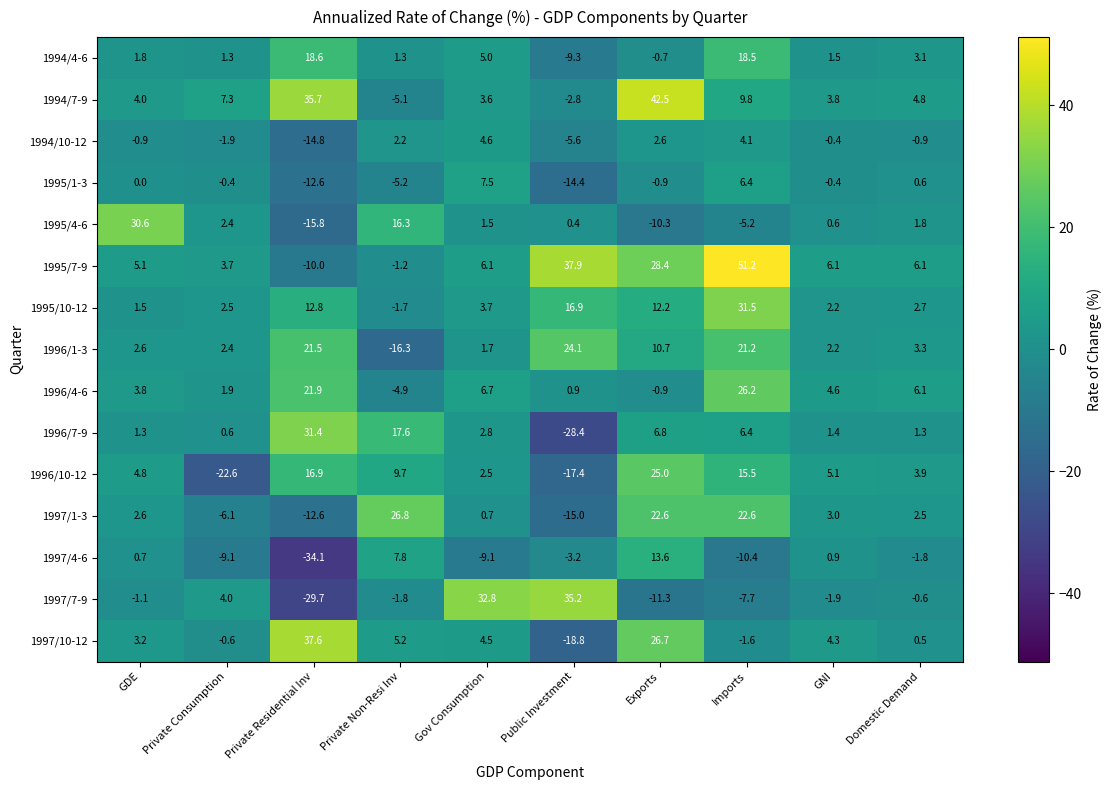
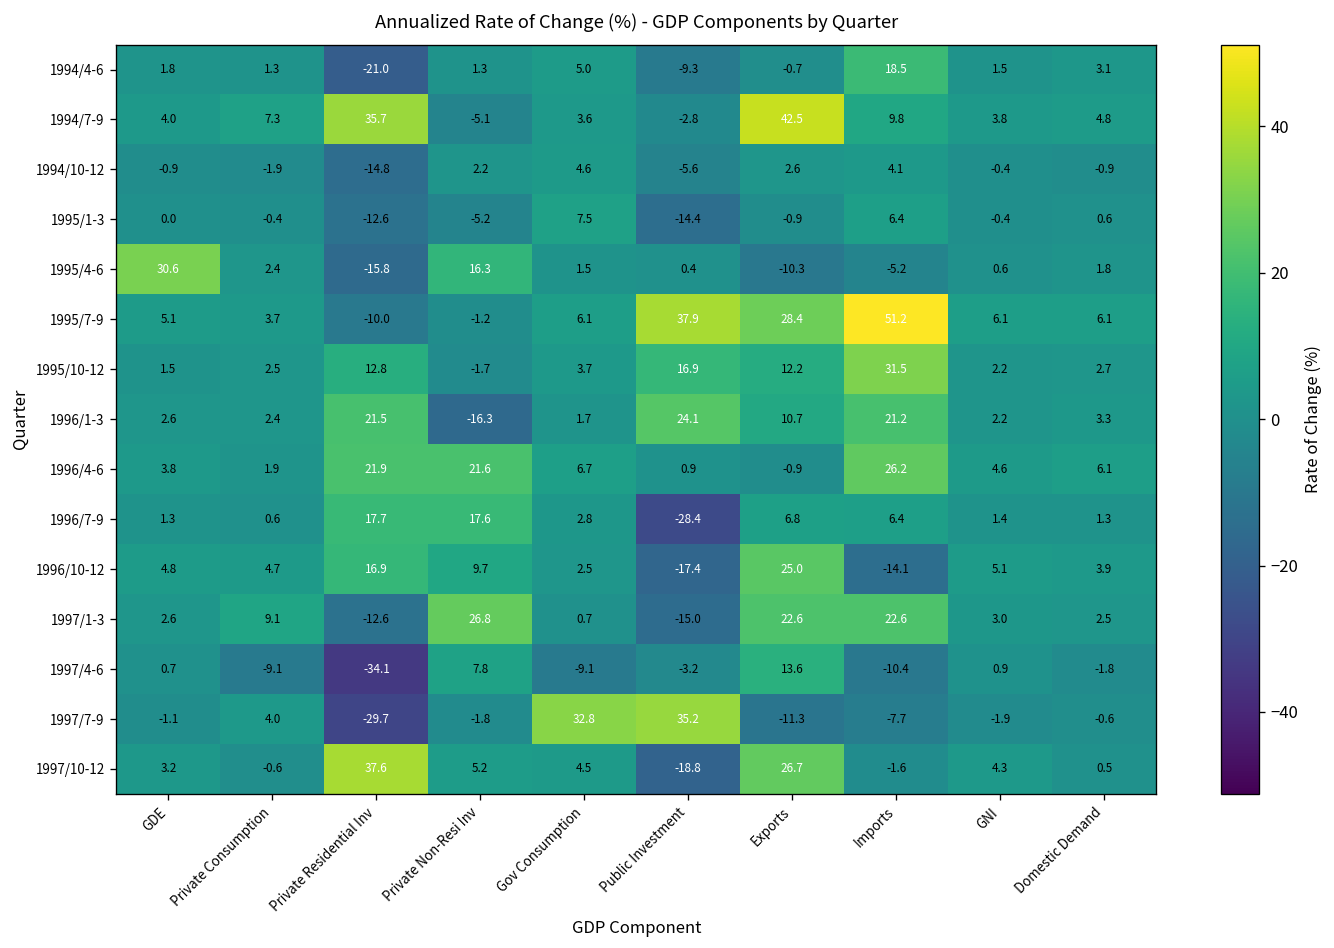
  {
    "1994/4-6": {
      "GDE": 1.8,
      "Private Consumption": 1.3,
-     "Private Residential Inv": 18.6,
+     "Private Residential Inv": -21.0,
      "Private Non-Resi Inv": 1.3,
      "Gov Consumption": 5.0,
      "Public Investment": -9.3,
      "Exports": -0.7,
      "Imports": 18.5,
      "GNI": 1.5,
      "Domestic Demand": 3.1
    },
    "1994/7-9": {
      "GDE": 4.0,
      "Private Consumption": 7.3,
      "Private Residential Inv": 35.7,
      "Private Non-Resi Inv": -5.1,
      "Gov Consumption": 3.6,
      "Public Investment": -2.8,
      "Exports": 42.5,
      "Imports": 9.8,
      "GNI": 3.8,
      "Domestic Demand": 4.8
    },
    "1994/10-12": {
      "GDE": -0.9,
      "Private Consumption": -1.9,
      "Private Residential Inv": -14.8,
      "Private Non-Resi Inv": 2.2,
      "Gov Consumption": 4.6,
      "Public Investment": -5.6,
      "Exports": 2.6,
      "Imports": 4.1,
      "GNI": -0.4,
      "Domestic Demand": -0.9
    },
    "1995/1-3": {
      "GDE": 0.0,
      "Private Consumption": -0.4,
      "Private Residential Inv": -12.6,
      "Private Non-Resi Inv": -5.2,
      "Gov Consumption": 7.5,
      "Public Investment": -14.4,
      "Exports": -0.9,
      "Imports": 6.4,
      "GNI": -0.4,
      "Domestic Demand": 0.6
    },
    "1995/4-6": {
      "GDE": 30.6,
      "Private Consumption": 2.4,
      "Private Residential Inv": -15.8,
      "Private Non-Resi Inv": 16.3,
      "Gov Consumption": 1.5,
      "Public Investment": 0.4,
      "Exports": -10.3,
      "Imports": -5.2,
      "GNI": 0.6,
      "Domestic Demand": 1.8
    },
    "1995/7-9": {
      "GDE": 5.1,
      "Private Consumption": 3.7,
      "Private Residential Inv": -10.0,
      "Private Non-Resi Inv": -1.2,
      "Gov Consumption": 6.1,
      "Public Investment": 37.9,
      "Exports": 28.4,
      "Imports": 51.2,
      "GNI": 6.1,
      "Domestic Demand": 6.1
    },
    "1995/10-12": {
      "GDE": 1.5,
      "Private Consumption": 2.5,
      "Private Residential Inv": 12.8,
      "Private Non-Resi Inv": -1.7,
      "Gov Consumption": 3.7,
      "Public Investment": 16.9,
      "Exports": 12.2,
      "Imports": 31.5,
      "GNI": 2.2,
      "Domestic Demand": 2.7
    },
    "1996/1-3": {
      "GDE": 2.6,
      "Private Consumption": 2.4,
      "Private Residential Inv": 21.5,
      "Private Non-Resi Inv": -16.3,
      "Gov Consumption": 1.7,
      "Public Investment": 24.1,
      "Exports": 10.7,
      "Imports": 21.2,
      "GNI": 2.2,
      "Domestic Demand": 3.3
    },
    "1996/4-6": {
      "GDE": 3.8,
      "Private Consumption": 1.9,
      "Private Residential Inv": 21.9,
-     "Private Non-Resi Inv": -4.9,
+     "Private Non-Resi Inv": 21.6,
      "Gov Consumption": 6.7,
      "Public Investment": 0.9,
      "Exports": -0.9,
      "Imports": 26.2,
      "GNI": 4.6,
      "Domestic Demand": 6.1
    },
    "1996/7-9": {
      "GDE": 1.3,
      "Private Consumption": 0.6,
-     "Private Residential Inv": 31.4,
+     "Private Residential Inv": 17.7,
      "Private Non-Resi Inv": 17.6,
      "Gov Consumption": 2.8,
      "Public Investment": -28.4,
      "Exports": 6.8,
      "Imports": 6.4,
      "GNI": 1.4,
      "Domestic Demand": 1.3
    },
    "1996/10-12": {
      "GDE": 4.8,
-     "Private Consumption": -22.6,
+     "Private Consumption": 4.7,
      "Private Residential Inv": 16.9,
      "Private Non-Resi Inv": 9.7,
      "Gov Consumption": 2.5,
      "Public Investment": -17.4,
      "Exports": 25.0,
-     "Imports": 15.5,
+     "Imports": -14.1,
      "GNI": 5.1,
      "Domestic Demand": 3.9
    },
    "1997/1-3": {
      "GDE": 2.6,
-     "Private Consumption": -6.1,
+     "Private Consumption": 9.1,
      "Private Residential Inv": -12.6,
      "Private Non-Resi Inv": 26.8,
      "Gov Consumption": 0.7,
      "Public Investment": -15.0,
      "Exports": 22.6,
      "Imports": 22.6,
      "GNI": 3.0,
      "Domestic Demand": 2.5
    },
    "1997/4-6": {
      "GDE": 0.7,
      "Private Consumption": -9.1,
      "Private Residential Inv": -34.1,
      "Private Non-Resi Inv": 7.8,
      "Gov Consumption": -9.1,
      "Public Investment": -3.2,
      "Exports": 13.6,
      "Imports": -10.4,
      "GNI": 0.9,
      "Domestic Demand": -1.8
    },
    "1997/7-9": {
      "GDE": -1.1,
      "Private Consumption": 4.0,
      "Private Residential Inv": -29.7,
      "Private Non-Resi Inv": -1.8,
      "Gov Consumption": 32.8,
      "Public Investment": 35.2,
      "Exports": -11.3,
      "Imports": -7.7,
      "GNI": -1.9,
      "Domestic Demand": -0.6
    },
    "1997/10-12": {
      "GDE": 3.2,
      "Private Consumption": -0.6,
      "Private Residential Inv": 37.6,
      "Private Non-Resi Inv": 5.2,
      "Gov Consumption": 4.5,
      "Public Investment": -18.8,
      "Exports": 26.7,
      "Imports": -1.6,
      "GNI": 4.3,
      "Domestic Demand": 0.5
    }
  }
